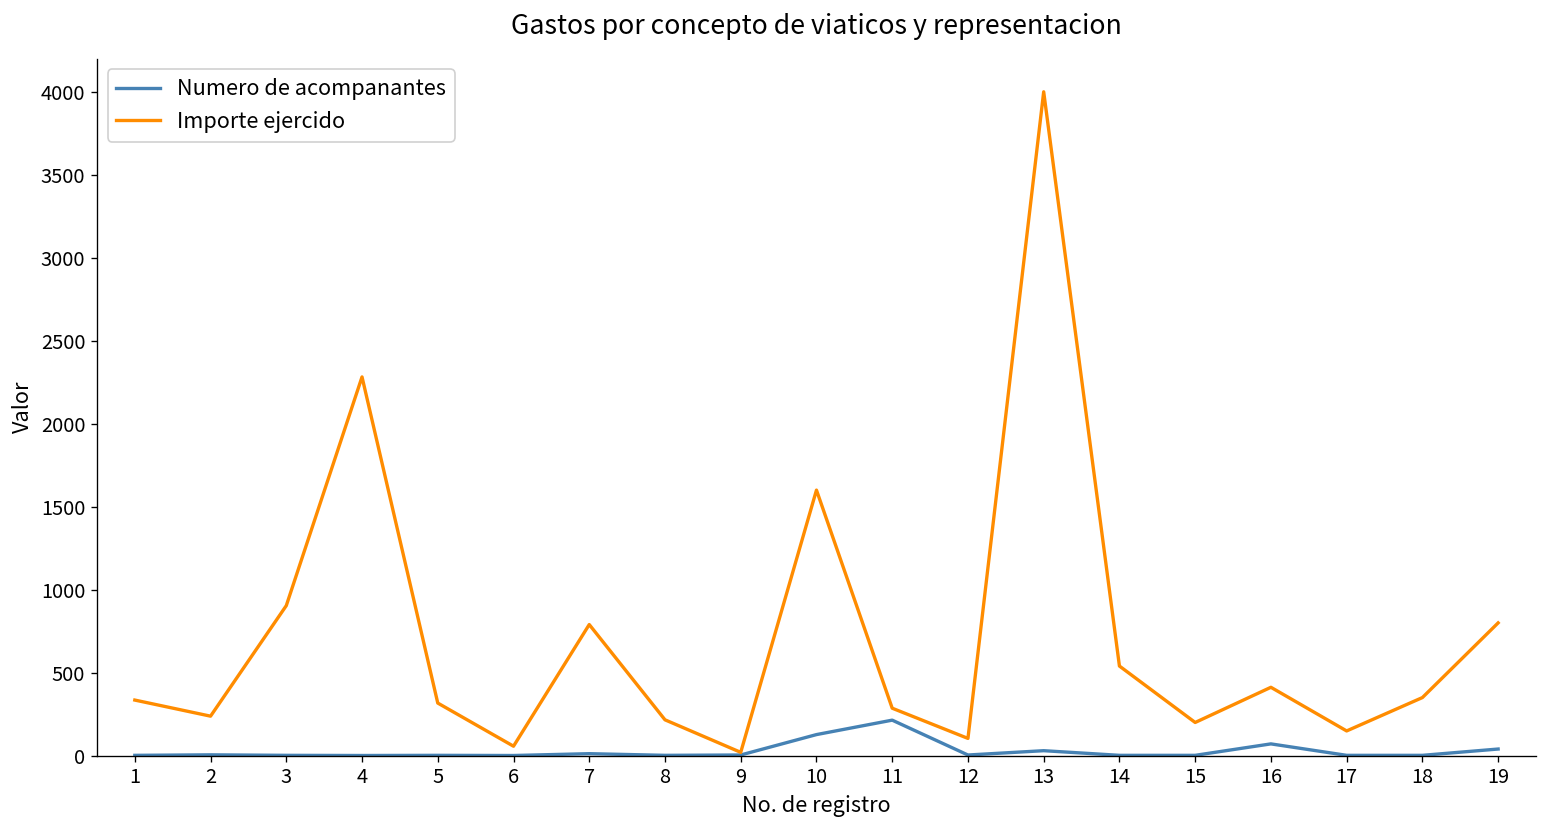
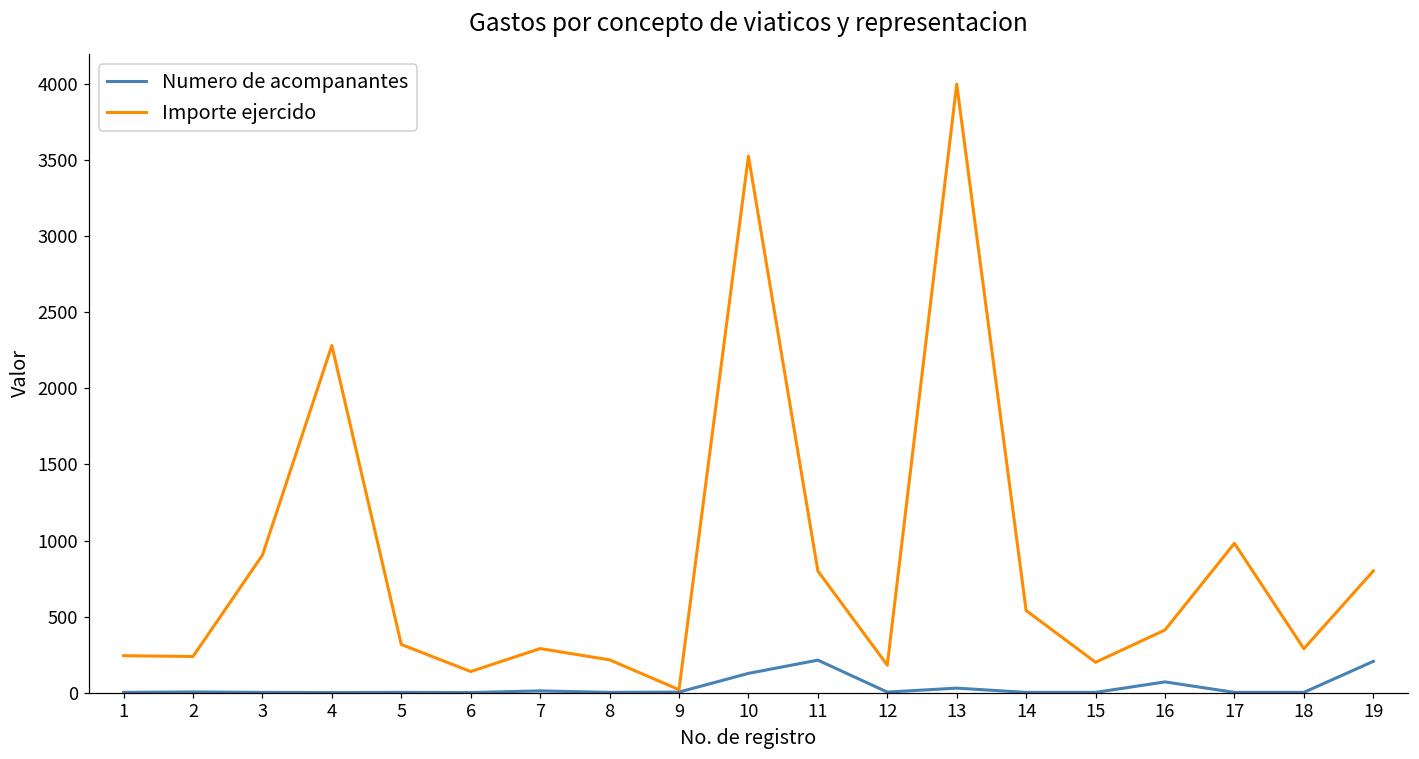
  {
    "Numero de acompanantes": {
      "1": 0,
      "2": 10,
      "3": 0,
      "4": 0,
      "5": 0,
      "6": 0,
      "7": 10,
      "8": 0,
      "10": 130,
      "11": 210,
      "12": 0,
      "13": 30,
      "14": 0,
      "15": 0,
      "16": 70,
      "17": 0,
      "18": 0,
-     "19": 40
+     "19": 210
    },
    "Importe ejercido": {
-     "1": 340,
+     "1": 240,
      "2": 240,
      "3": 900,
      "4": 2280,
      "5": 320,
-     "6": 60,
-     "7": 790,
+     "6": 140,
+     "7": 290,
      "8": 220,
-     "10": 1600,
-     "11": 290,
-     "12": 100,
+     "10": 3530,
+     "11": 800,
+     "12": 180,
      "13": 4000,
      "14": 540,
      "15": 200,
      "16": 410,
-     "17": 150,
-     "18": 350,
+     "17": 980,
+     "18": 290,
      "19": 800
    }
  }
